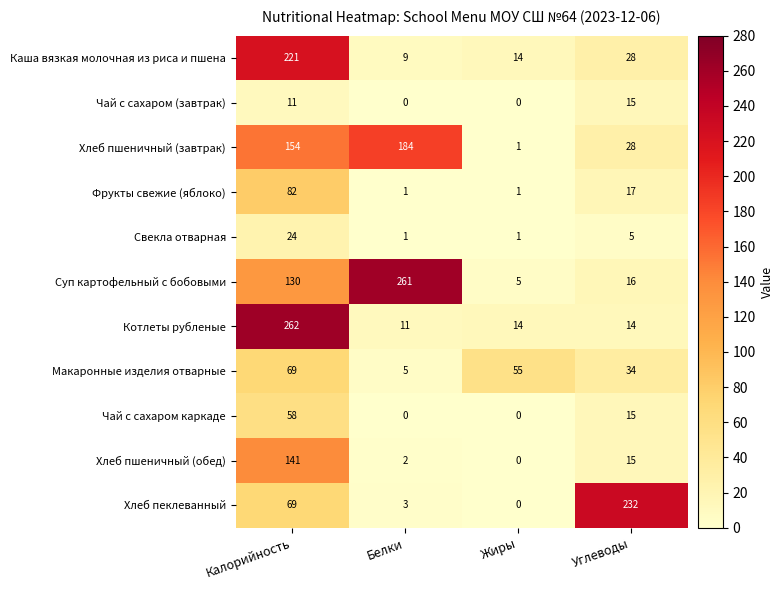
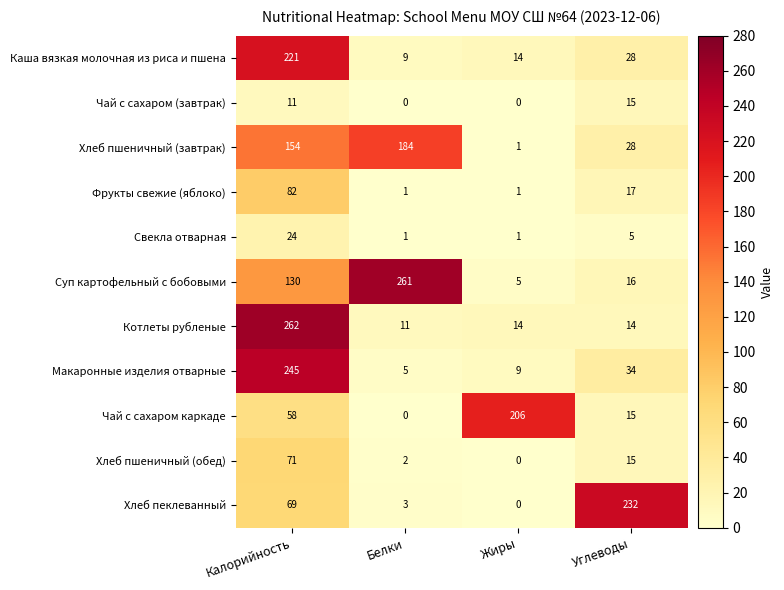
  {
    "Каша вязкая молочная из риса и пшена": {
      "Калорийность": 221,
      "Белки": 9,
      "Жиры": 14,
      "Углеводы": 28
    },
    "Чай с сахаром (завтрак)": {
      "Калорийность": 11,
      "Белки": 0,
      "Жиры": 0,
      "Углеводы": 15
    },
    "Хлеб пшеничный (завтрак)": {
      "Калорийность": 154,
      "Белки": 184,
      "Жиры": 1,
      "Углеводы": 28
    },
    "Фрукты свежие (яблоко)": {
      "Калорийность": 82,
      "Белки": 1,
      "Жиры": 1,
      "Углеводы": 17
    },
    "Свекла отварная": {
      "Калорийность": 24,
      "Белки": 1,
      "Жиры": 1,
      "Углеводы": 5
    },
    "Суп картофельный с бобовыми": {
      "Калорийность": 130,
      "Белки": 261,
      "Жиры": 5,
      "Углеводы": 16
    },
    "Котлеты рубленые": {
      "Калорийность": 262,
      "Белки": 11,
      "Жиры": 14,
      "Углеводы": 14
    },
    "Макаронные изделия отварные": {
-     "Калорийность": 69,
+     "Калорийность": 245,
      "Белки": 5,
-     "Жиры": 55,
+     "Жиры": 9,
      "Углеводы": 34
    },
    "Чай с сахаром каркаде": {
      "Калорийность": 58,
      "Белки": 0,
-     "Жиры": 0,
+     "Жиры": 206,
      "Углеводы": 15
    },
    "Хлеб пшеничный (обед)": {
-     "Калорийность": 141,
+     "Калорийность": 71,
      "Белки": 2,
      "Жиры": 0,
      "Углеводы": 15
    },
    "Хлеб пеклеванный": {
      "Калорийность": 69,
      "Белки": 3,
      "Жиры": 0,
      "Углеводы": 232
    }
  }
